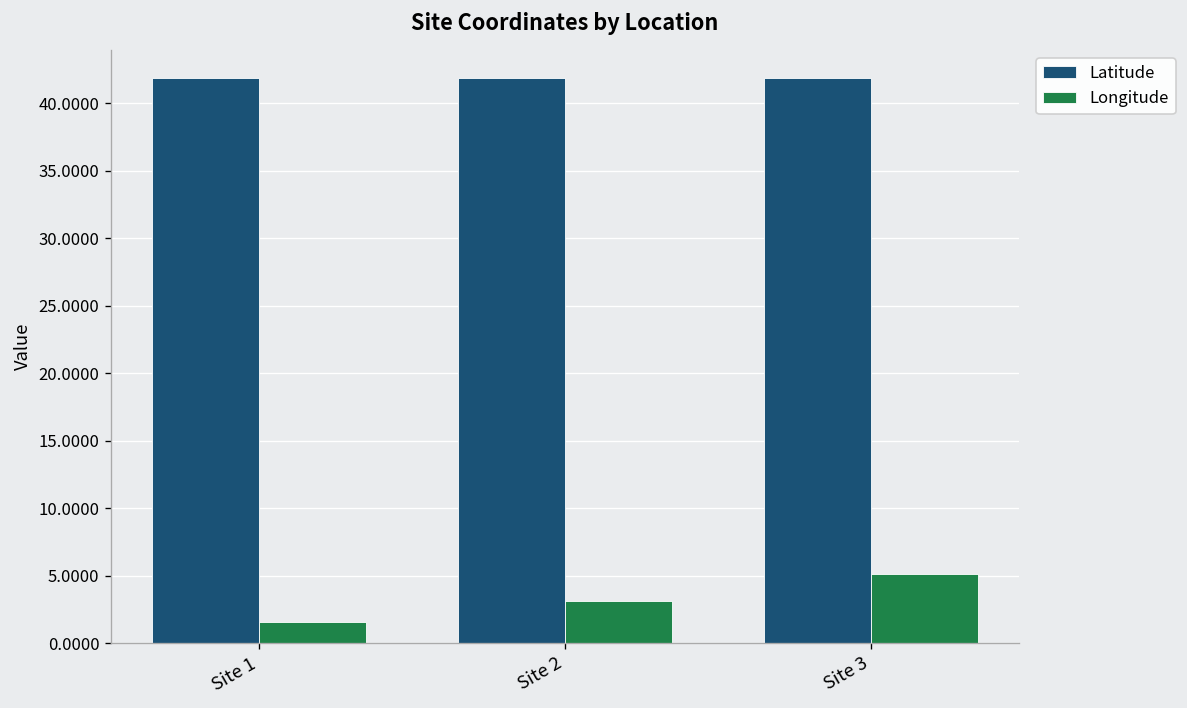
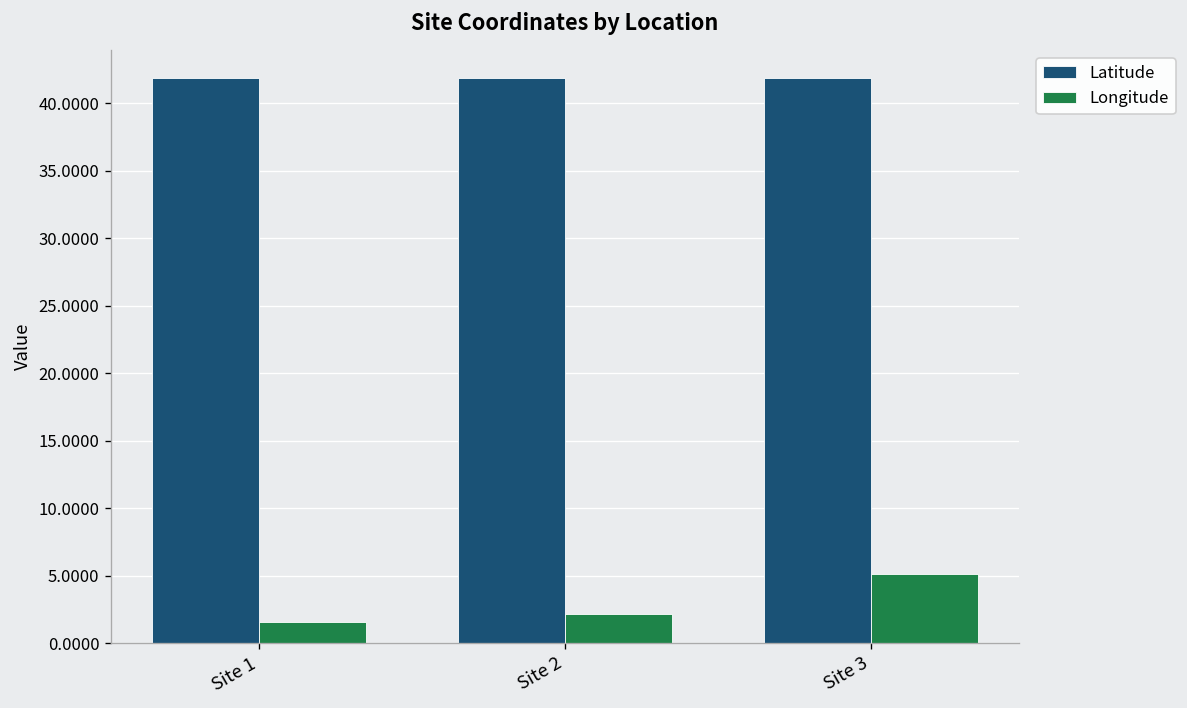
  {
    "Latitude": {
      "Site 1": 41.8,
      "Site 2": 41.8,
      "Site 3": 41.8
    },
    "Longitude": {
      "Site 1": 1.6,
-     "Site 2": 3.1,
+     "Site 2": 2.2,
      "Site 3": 5.1
    }
  }
